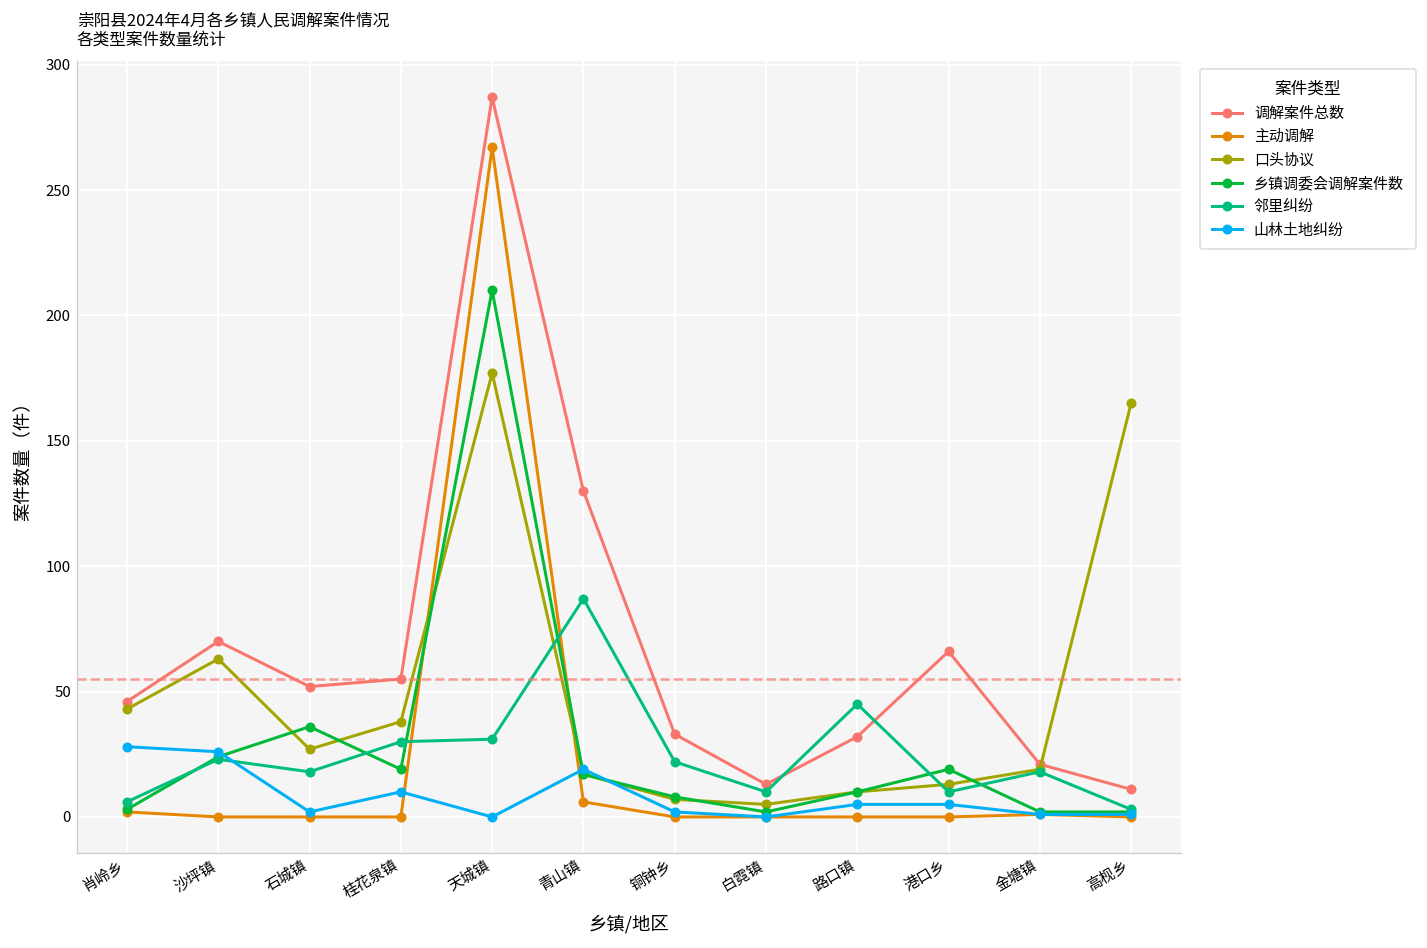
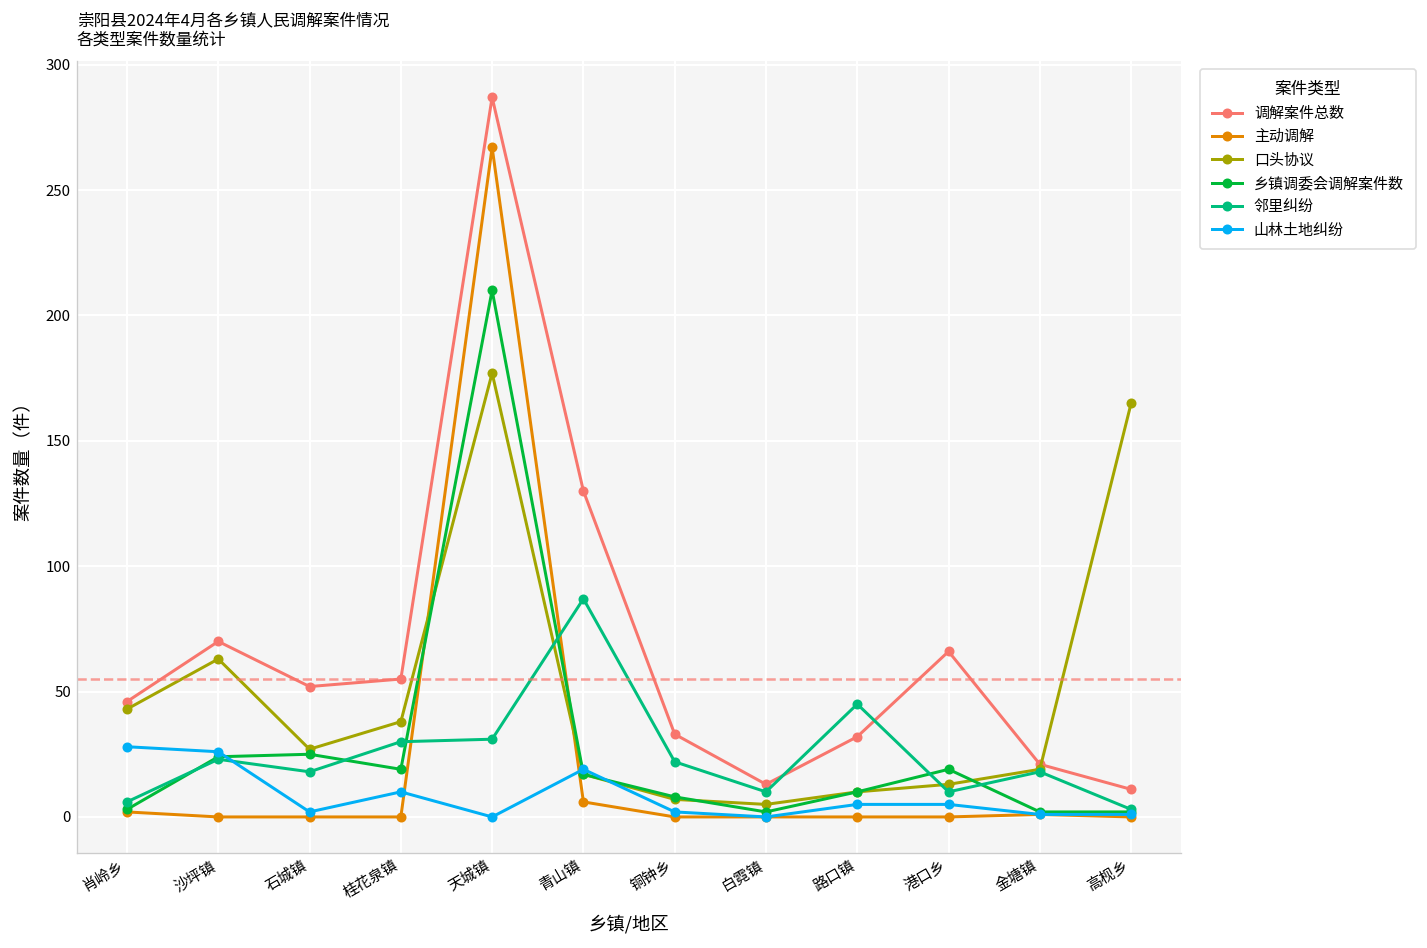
  {
    "调解案件总数": {
      "肖岭乡": 46,
      "沙坪镇": 70,
      "石城镇": 52,
      "桂花泉镇": 55,
      "天城镇": 287,
      "青山镇": 130,
      "铜钟乡": 33,
      "白霓镇": 13,
      "路口镇": 32,
      "港口乡": 66,
      "金塘镇": 21,
      "高枧乡": 11
    },
    "主动调解": {
      "沙坪镇": 0,
      "石城镇": 0,
      "桂花泉镇": 0,
      "天城镇": 267,
      "青山镇": 6,
      "铜钟乡": 0,
      "路口镇": 0,
      "港口乡": 0
    },
    "口头协议": {
      "肖岭乡": 43,
      "沙坪镇": 63,
      "石城镇": 27,
      "桂花泉镇": 38,
      "天城镇": 177,
      "白霓镇": 5,
      "港口乡": 13,
      "高枧乡": 165
    },
    "乡镇调委会调解案件数": {
-     "石城镇": 36,
+     "石城镇": 25,
      "桂花泉镇": 19,
      "天城镇": 210,
      "白霓镇": 2,
      "港口乡": 19
    },
    "邻里纠纷": {
      "肖岭乡": 6,
      "石城镇": 18,
      "桂花泉镇": 30,
      "天城镇": 31,
      "青山镇": 87,
      "铜钟乡": 22,
      "白霓镇": 10,
      "路口镇": 45,
      "港口乡": 10
    },
    "山林土地纠纷": {
      "肖岭乡": 28,
      "沙坪镇": 26,
      "石城镇": 2,
      "桂花泉镇": 10,
      "天城镇": 0,
      "青山镇": 19,
      "铜钟乡": 2,
      "路口镇": 5,
      "港口乡": 5
    }
  }
